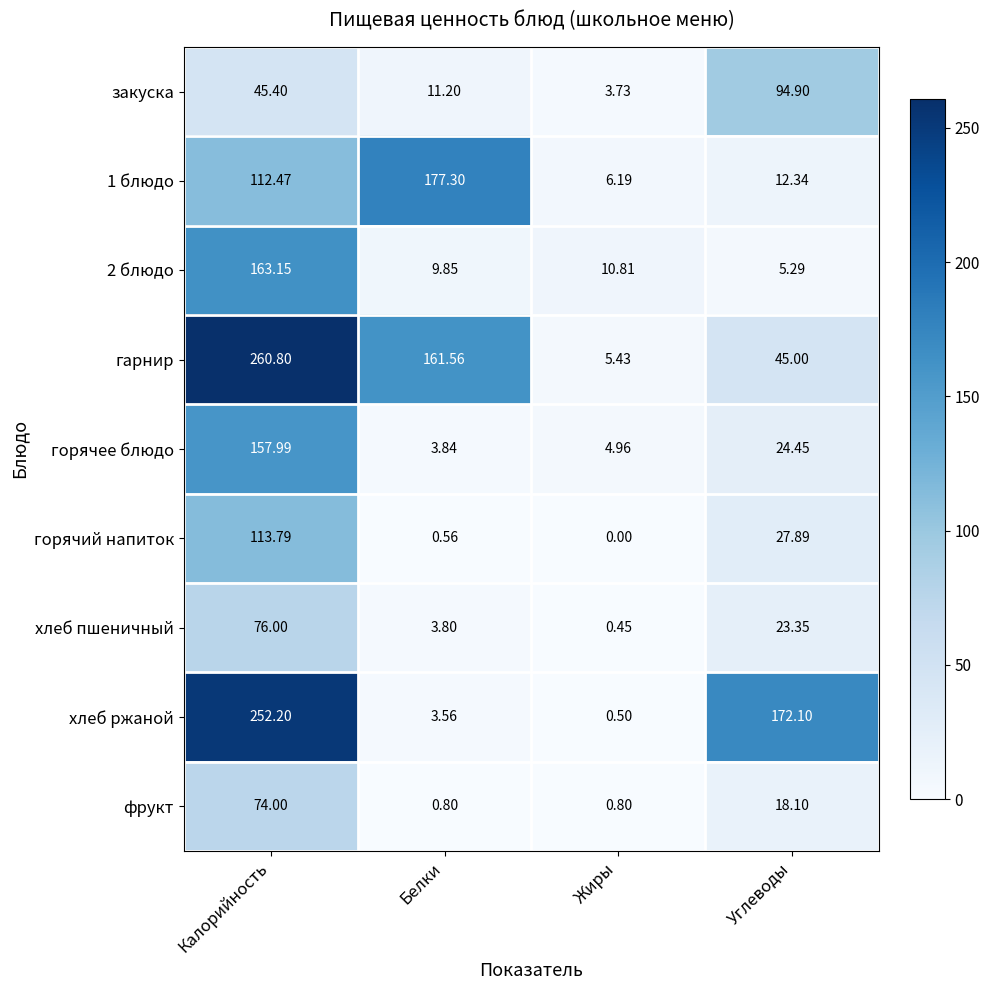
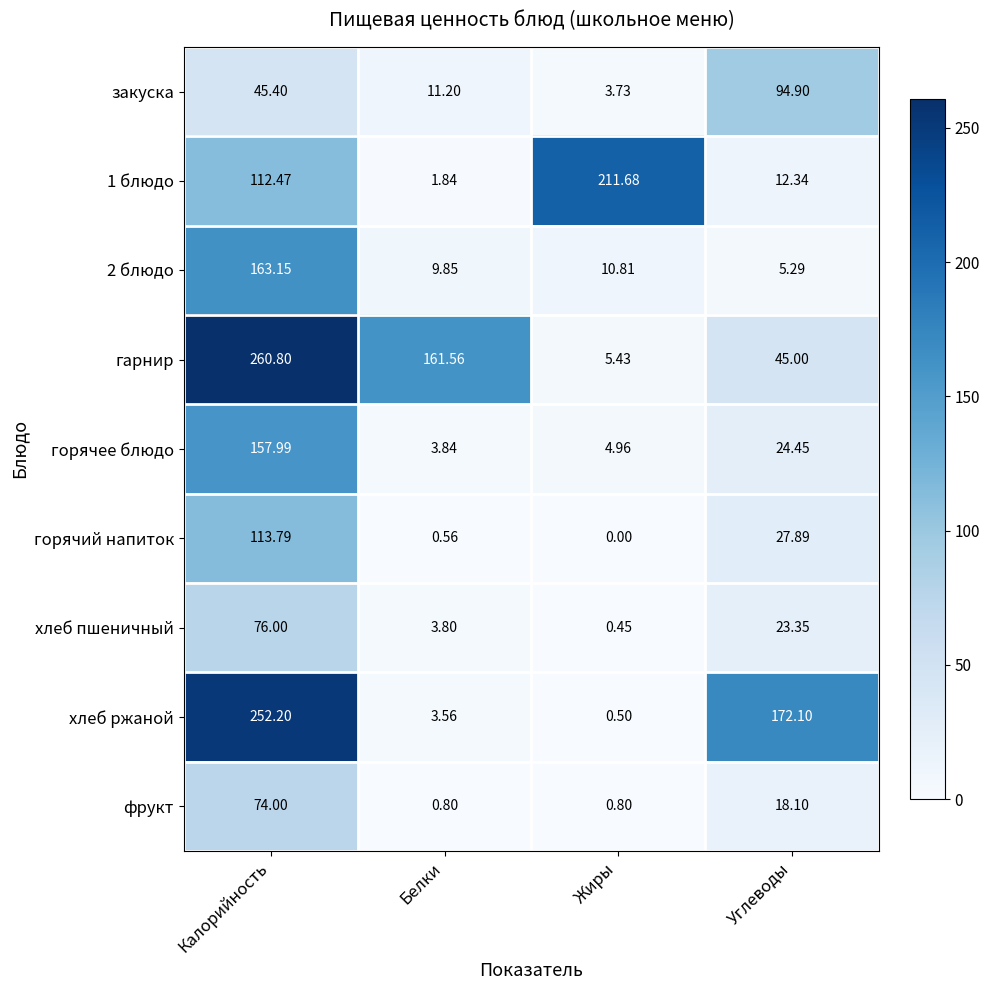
  {
    "закуска": {
      "Калорийность": 45.40,
      "Белки": 11.20,
      "Жиры": 3.73,
      "Углеводы": 94.90
    },
    "1 блюдо": {
      "Калорийность": 112.47,
-     "Белки": 177.30,
-     "Жиры": 6.19,
+     "Белки": 1.84,
+     "Жиры": 211.68,
      "Углеводы": 12.34
    },
    "2 блюдо": {
      "Калорийность": 163.15,
      "Белки": 9.85,
      "Жиры": 10.81,
      "Углеводы": 5.29
    },
    "гарнир": {
      "Калорийность": 260.80,
      "Белки": 161.56,
      "Жиры": 5.43,
      "Углеводы": 45.00
    },
    "горячее блюдо": {
      "Калорийность": 157.99,
      "Белки": 3.84,
      "Жиры": 4.96,
      "Углеводы": 24.45
    },
    "горячий напиток": {
      "Калорийность": 113.79,
      "Белки": 0.56,
      "Жиры": 0.00,
      "Углеводы": 27.89
    },
    "хлеб пшеничный": {
      "Калорийность": 76.00,
      "Белки": 3.80,
      "Жиры": 0.45,
      "Углеводы": 23.35
    },
    "хлеб ржаной": {
      "Калорийность": 252.20,
      "Белки": 3.56,
      "Жиры": 0.50,
      "Углеводы": 172.10
    },
    "фрукт": {
      "Калорийность": 74.00,
      "Белки": 0.80,
      "Жиры": 0.80,
      "Углеводы": 18.10
    }
  }
